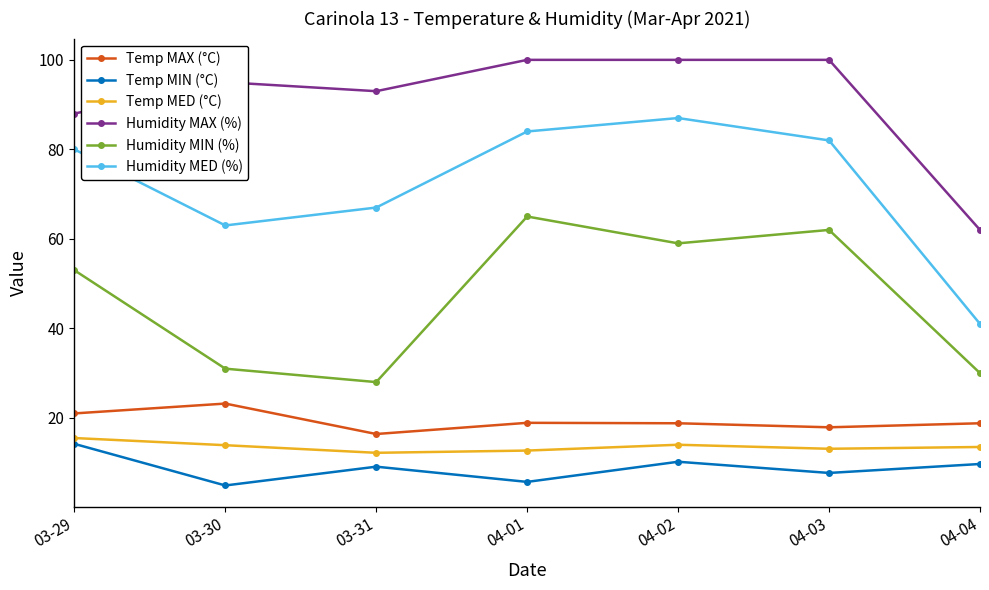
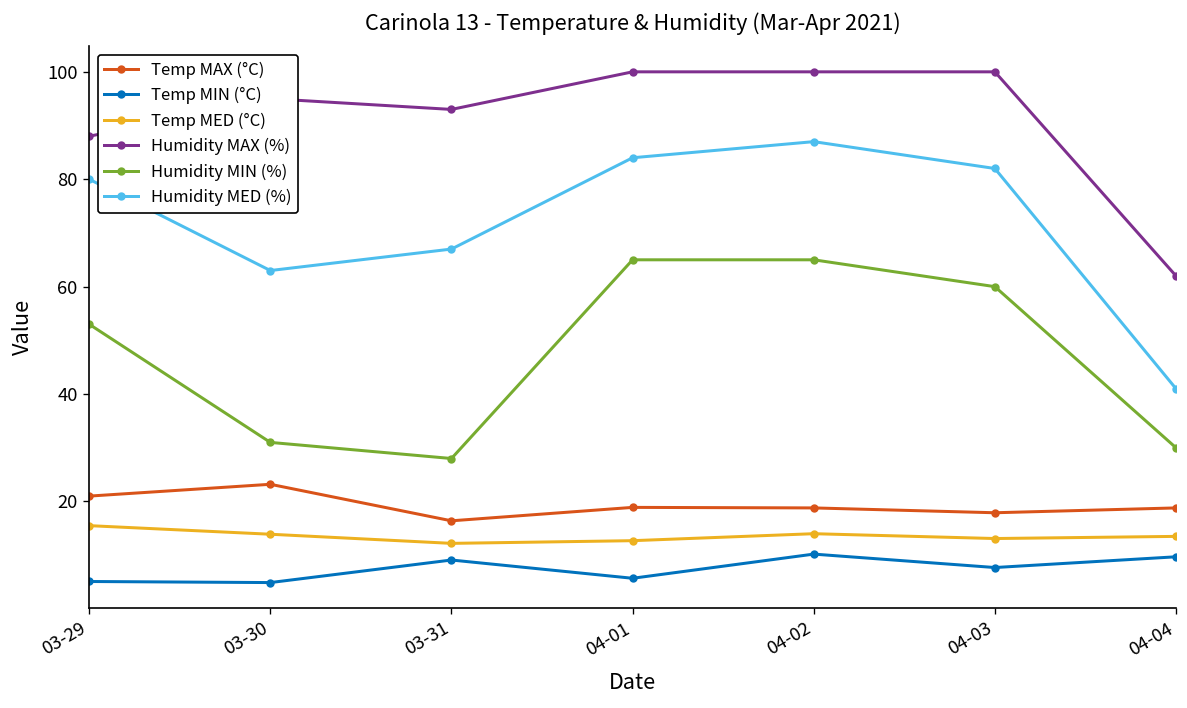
  {
    "Temp MAX (°C)": {
      "03-29": 21,
      "03-30": 23,
      "03-31": 16,
      "04-01": 19,
      "04-02": 19,
      "04-03": 18,
      "04-04": 19
    },
    "Temp MIN (°C)": {
-     "03-29": 14,
+     "03-29": 5,
      "03-30": 5,
      "03-31": 9,
      "04-01": 6,
      "04-02": 10,
      "04-03": 8,
      "04-04": 10
    },
    "Temp MED (°C)": {
      "03-29": 16,
      "03-30": 14,
      "03-31": 12,
      "04-01": 13,
      "04-02": 14,
      "04-03": 13,
      "04-04": 14
    },
    "Humidity MAX (%)": {
      "03-29": 88,
      "03-31": 93,
      "04-01": 100,
      "04-02": 100,
      "04-03": 100,
      "04-04": 62
    },
    "Humidity MIN (%)": {
      "03-29": 53,
      "03-30": 31,
      "03-31": 28,
      "04-01": 65,
-     "04-02": 59,
-     "04-03": 62,
+     "04-02": 65,
+     "04-03": 60,
      "04-04": 30
    },
    "Humidity MED (%)": {
      "03-29": 80,
      "03-30": 63,
      "03-31": 67,
      "04-01": 84,
      "04-02": 87,
      "04-03": 82,
      "04-04": 41
    }
  }
